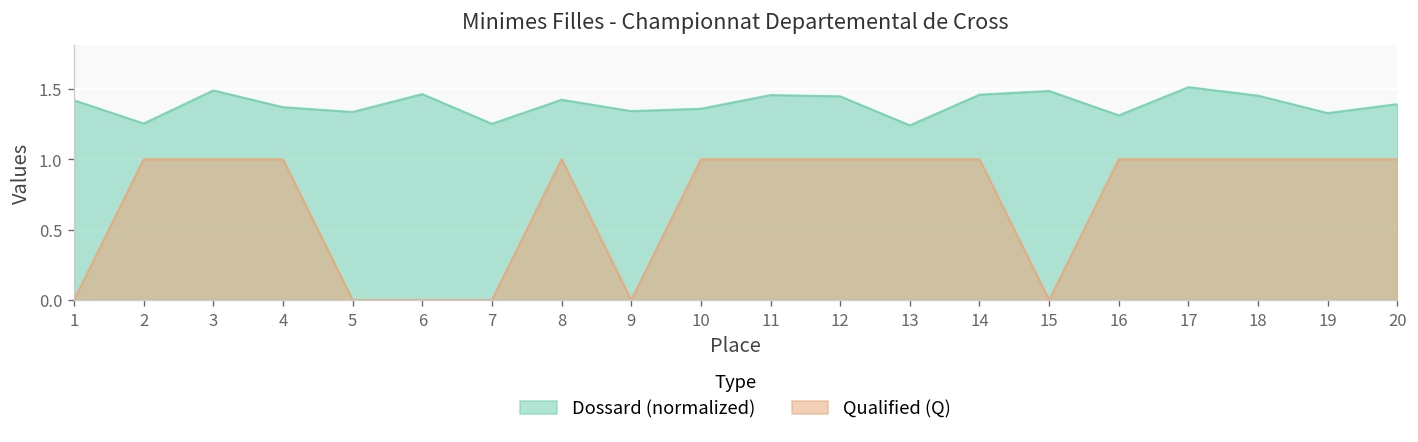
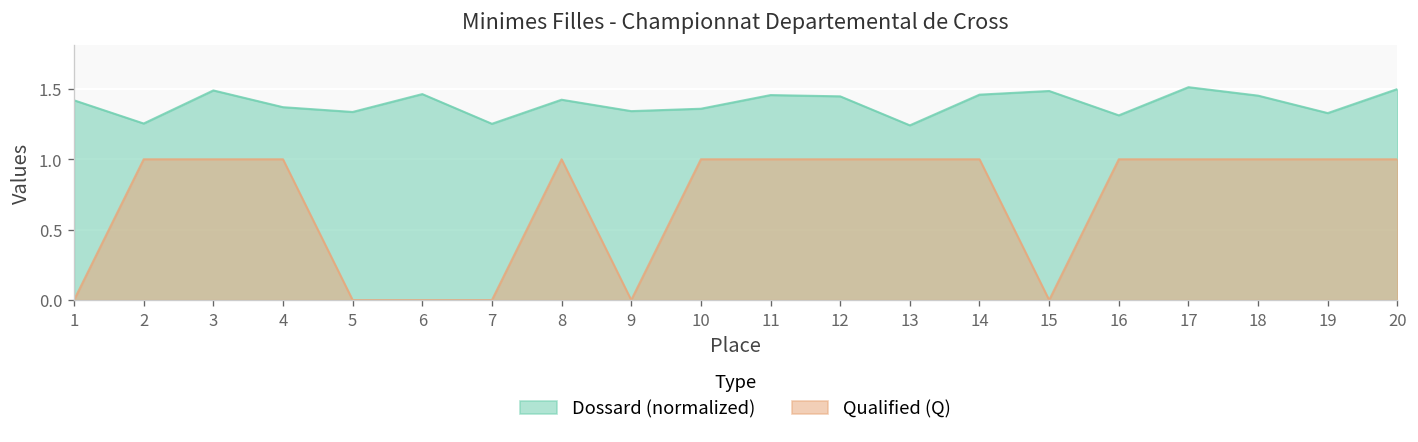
  {
    "Dossard (normalized)": {
      "1": 1.42,
      "2": 1.25,
      "3": 1.49,
      "4": 1.37,
      "5": 1.34,
      "6": 1.46,
      "7": 1.25,
      "8": 1.42,
      "9": 1.34,
      "10": 1.36,
      "11": 1.46,
      "12": 1.45,
      "13": 1.24,
      "14": 1.46,
      "15": 1.49,
      "16": 1.31,
      "17": 1.51,
      "18": 1.45,
      "19": 1.33,
-     "20": 1.39
+     "20": 1.50
    },
    "Qualified (Q)": {
      "1": 0.00,
      "2": 1.00,
      "3": 1.00,
      "4": 1.00,
      "5": 0.00,
      "6": 0.00,
      "7": 0.00,
      "8": 1.00,
      "9": 0.00,
      "10": 1.00,
      "11": 1.00,
      "12": 1.00,
      "13": 1.00,
      "14": 1.00,
      "15": 0.00,
      "16": 1.00,
      "17": 1.00,
      "18": 1.00,
      "19": 1.00,
      "20": 1.00
    }
  }
